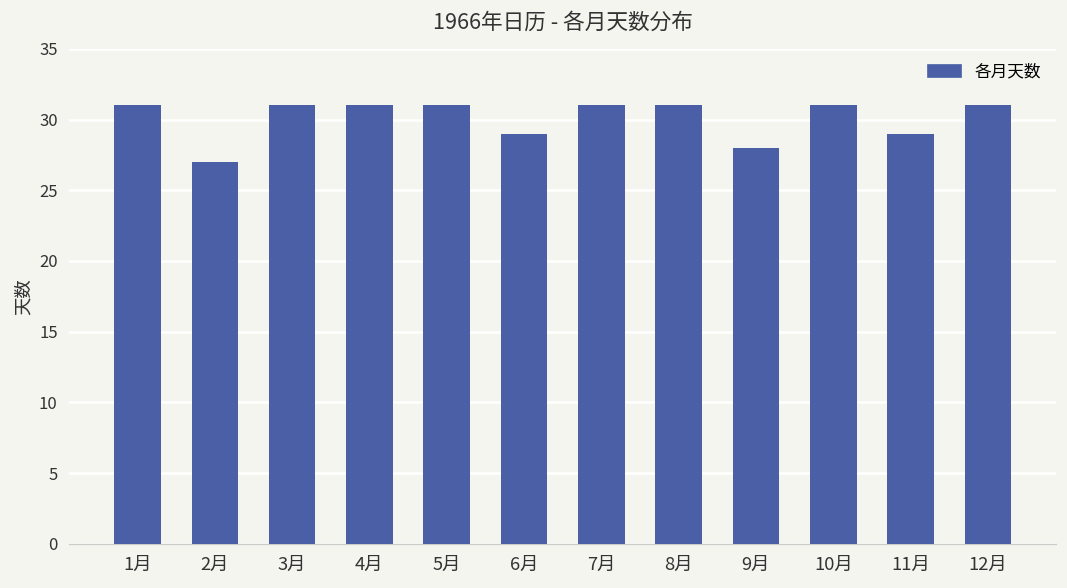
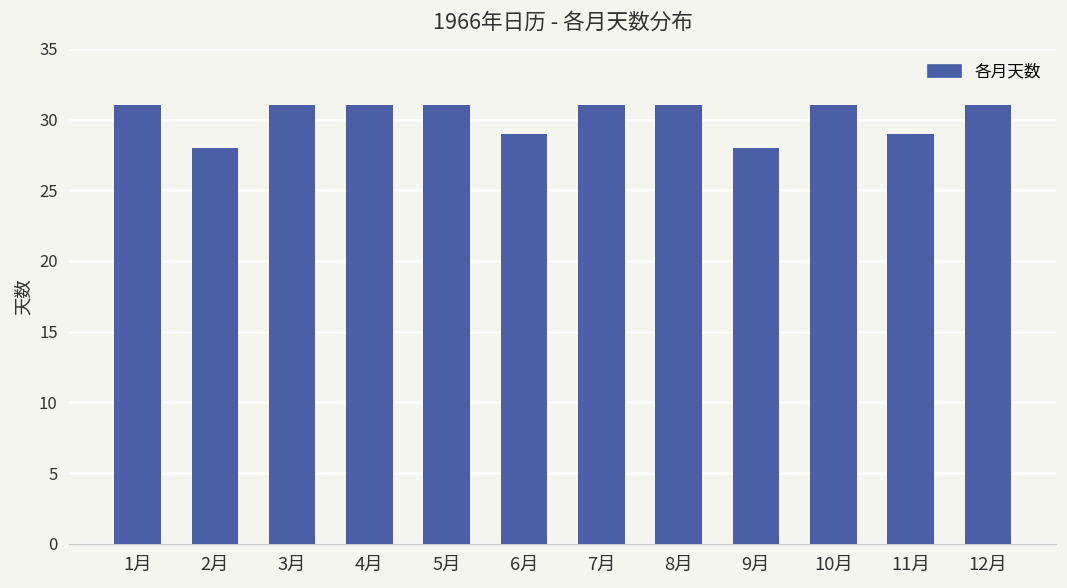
  {
    "1月": 31,
-   "2月": 27,
+   "2月": 28,
    "3月": 31,
    "4月": 31,
    "5月": 31,
    "6月": 29,
    "7月": 31,
    "8月": 31,
    "9月": 28,
    "10月": 31,
    "11月": 29,
    "12月": 31
  }
